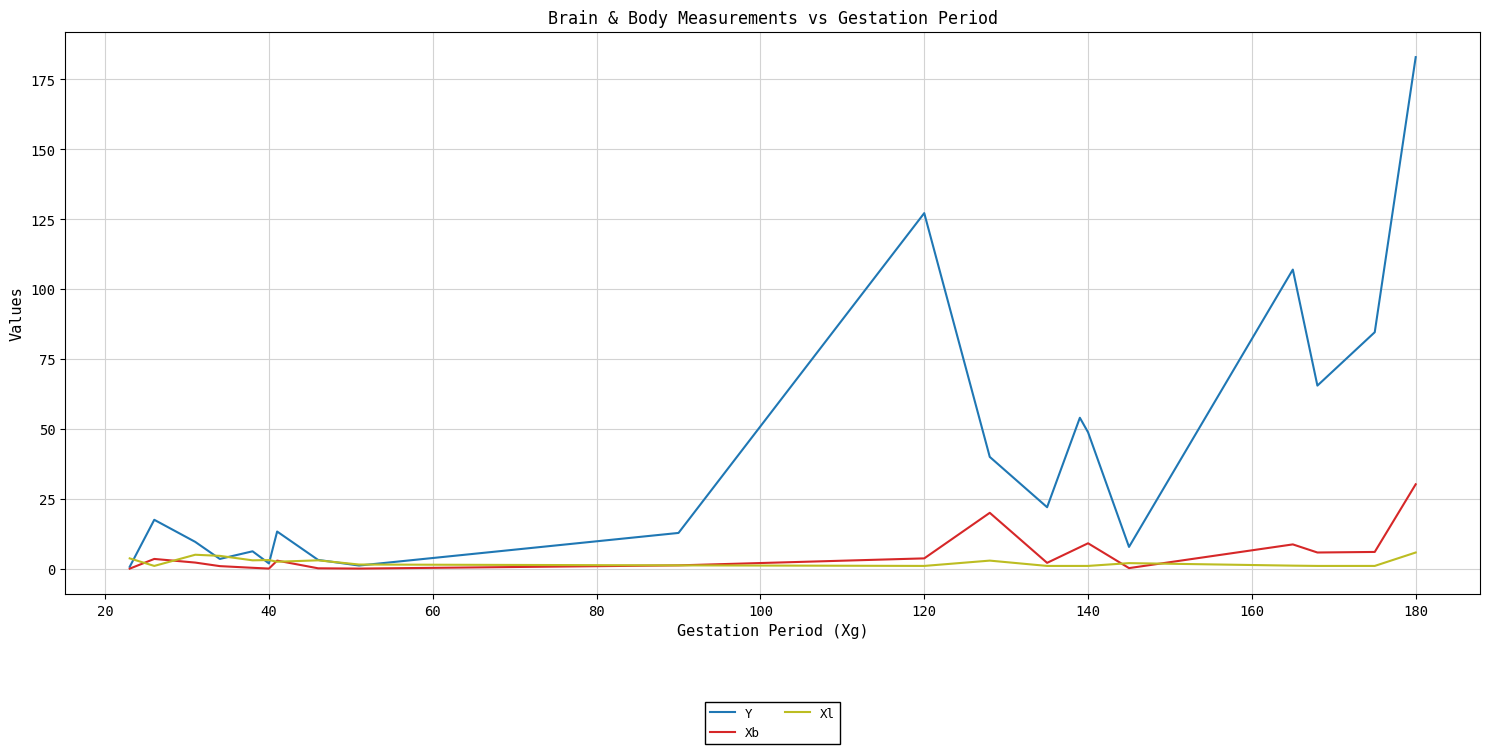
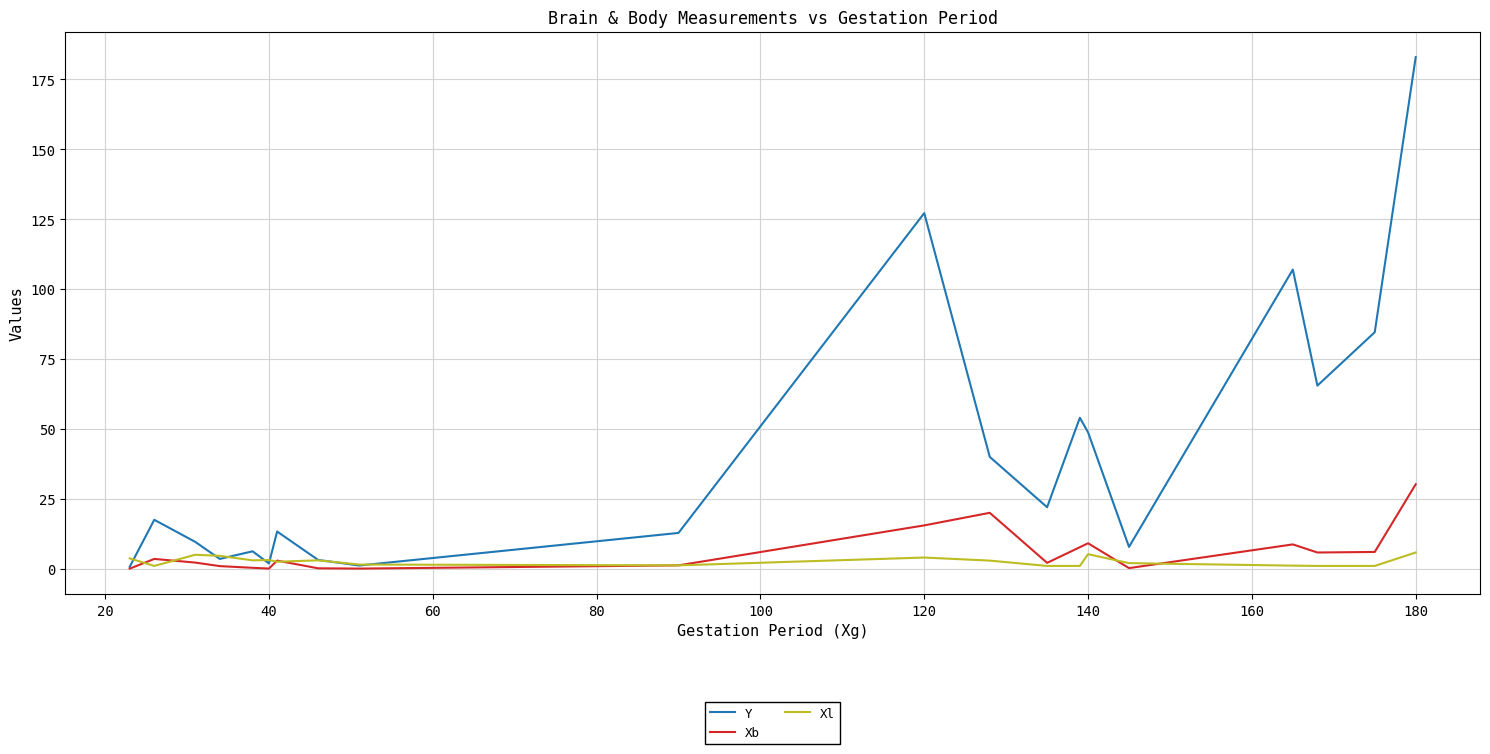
  {
    "Y": {
      "40": 2,
      "120": 127,
      "140": 49,
      "180": 183
    },
    "Xb": {
      "40": 0,
-     "120": 4,
+     "120": 16,
      "140": 9,
      "180": 30
    },
    "Xl": {
      "40": 3,
-     "120": 1,
-     "140": 1,
+     "120": 4,
+     "140": 5,
      "180": 6
    }
  }
